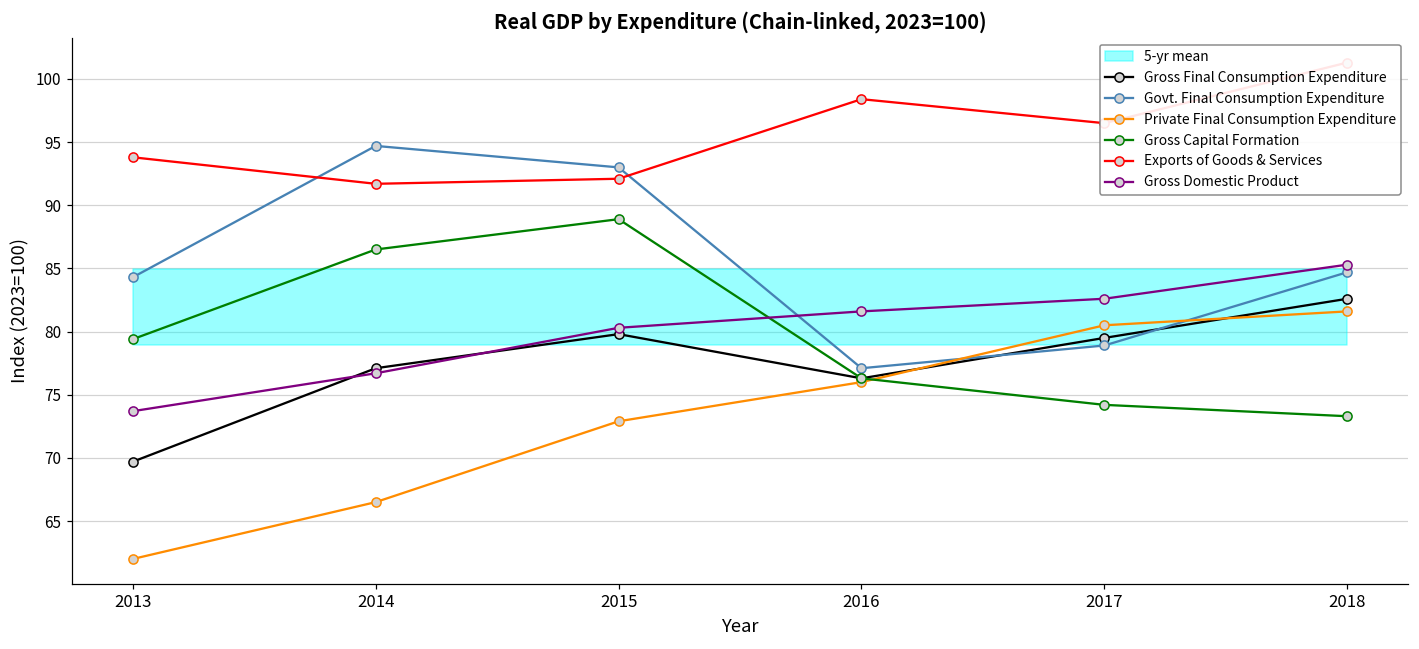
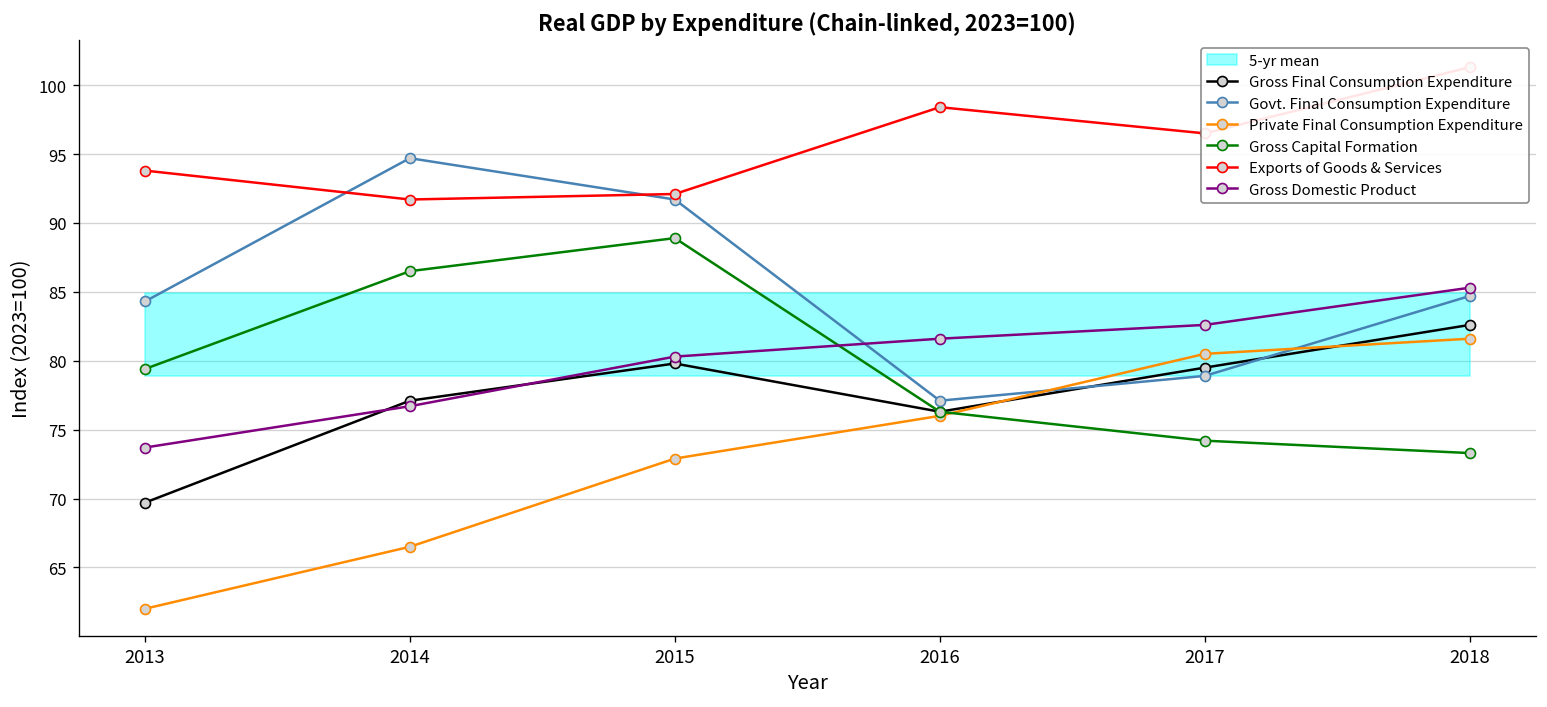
  {
    "Gross Final Consumption Expenditure": {
      "2013": 69.7,
      "2014": 77.1,
      "2015": 79.8,
      "2017": 79.5,
      "2018": 82.6
    },
    "5-yr mean": {
      "2013": 84.9,
      "2014": 84.9,
      "2015": 84.9,
      "2016": 84.9,
      "2017": 84.9
    },
    "Govt. Final Consumption Expenditure": {
      "2013": 84.3,
      "2014": 94.7,
-     "2015": 93.0,
+     "2015": 91.7,
      "2016": 77.1,
      "2017": 78.9
    },
    "Private Final Consumption Expenditure": {
      "2013": 62.0,
      "2014": 66.5,
      "2015": 72.9,
      "2016": 76.0,
      "2017": 80.5,
      "2018": 81.6
    },
    "Gross Capital Formation": {
      "2013": 79.4,
      "2014": 86.5,
      "2015": 88.9,
      "2017": 74.2,
      "2018": 73.3
    },
    "Exports of Goods & Services": {
      "2013": 93.8,
      "2014": 91.7,
      "2015": 92.1,
      "2016": 98.4
    },
    "Gross Domestic Product": {
      "2013": 73.7,
      "2014": 76.7,
      "2015": 80.3,
      "2016": 81.6,
      "2017": 82.6,
      "2018": 85.3
    }
  }
